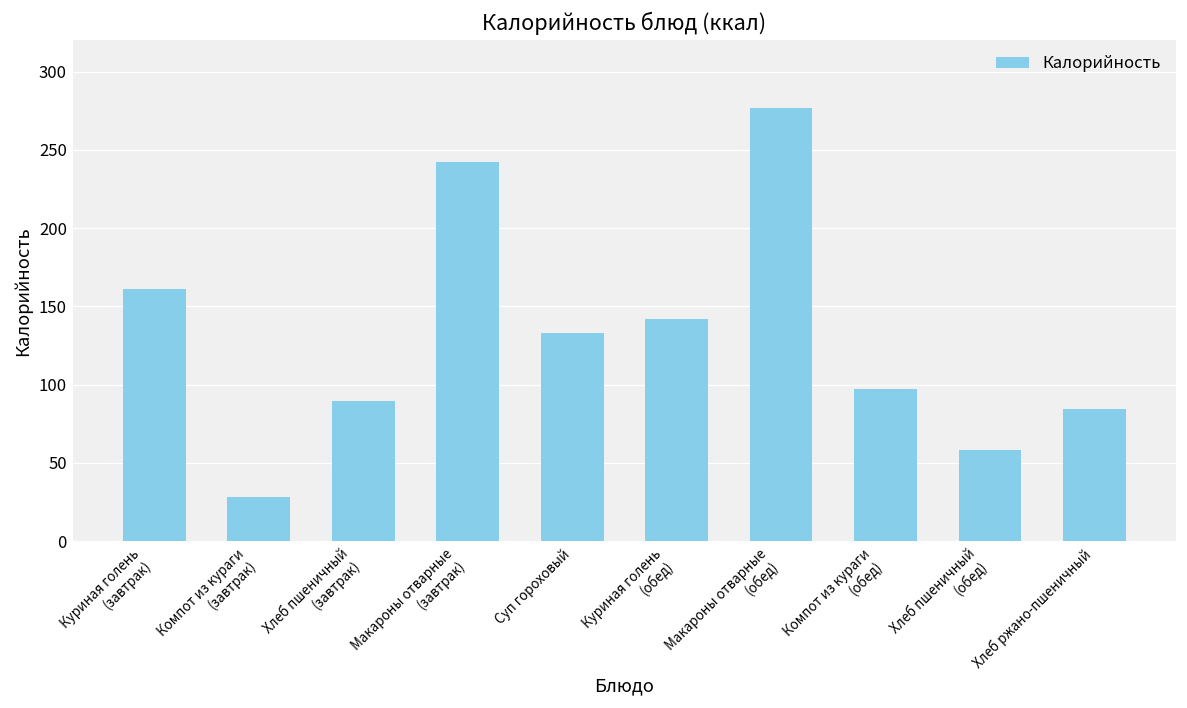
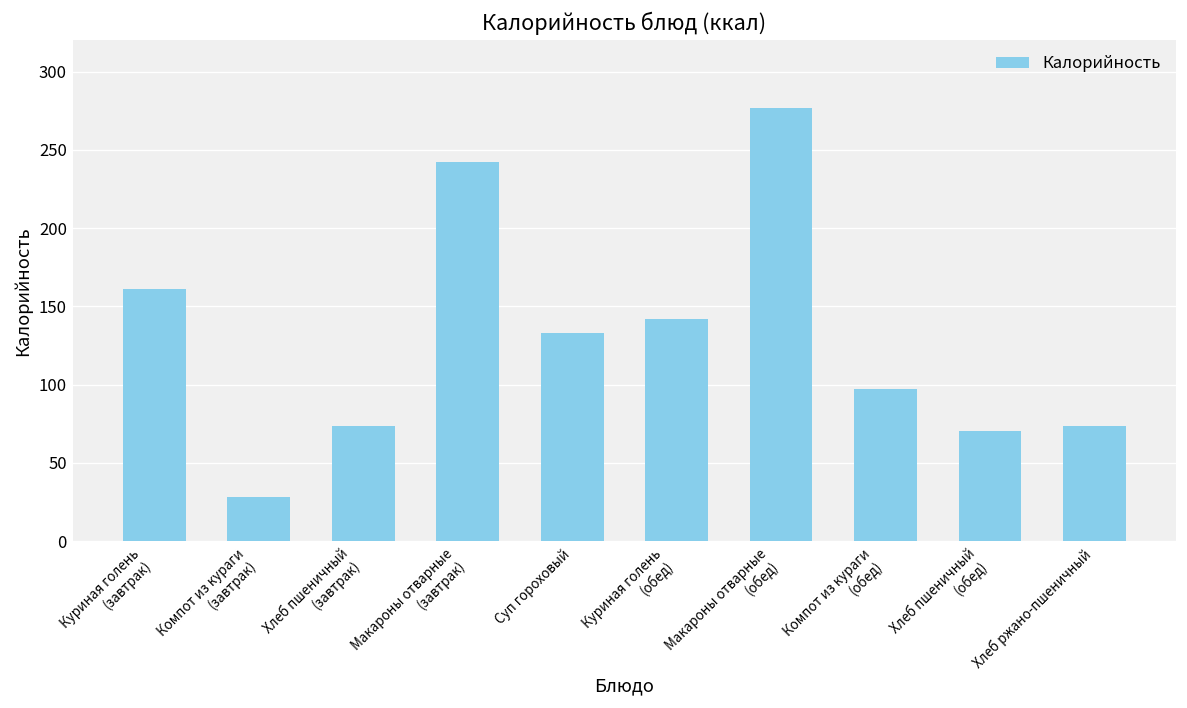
  {
    "Куриная голень (завтрак)": 161,
    "Компот из кураги (завтрак)": 28,
-   "Хлеб пшеничный (завтрак)": 90,
+   "Хлеб пшеничный (завтрак)": 74,
    "Макароны отварные (завтрак)": 243,
    "Суп гороховый": 133,
    "Куриная голень (обед)": 142,
    "Макароны отварные (обед)": 277,
    "Компот из кураги (обед)": 98,
-   "Хлеб пшеничный (обед)": 58,
-   "Хлеб ржано-пшеничный": 84
+   "Хлеб пшеничный (обед)": 70,
+   "Хлеб ржано-пшеничный": 74
  }
